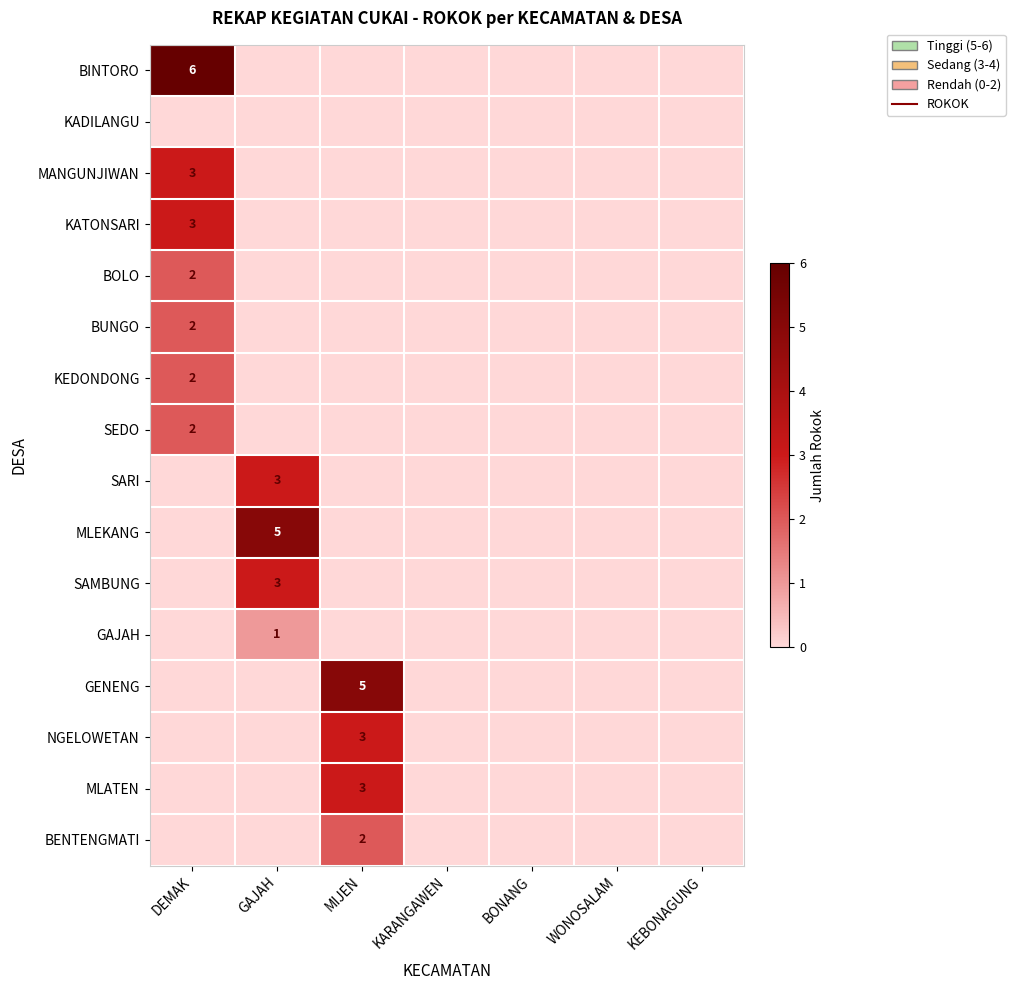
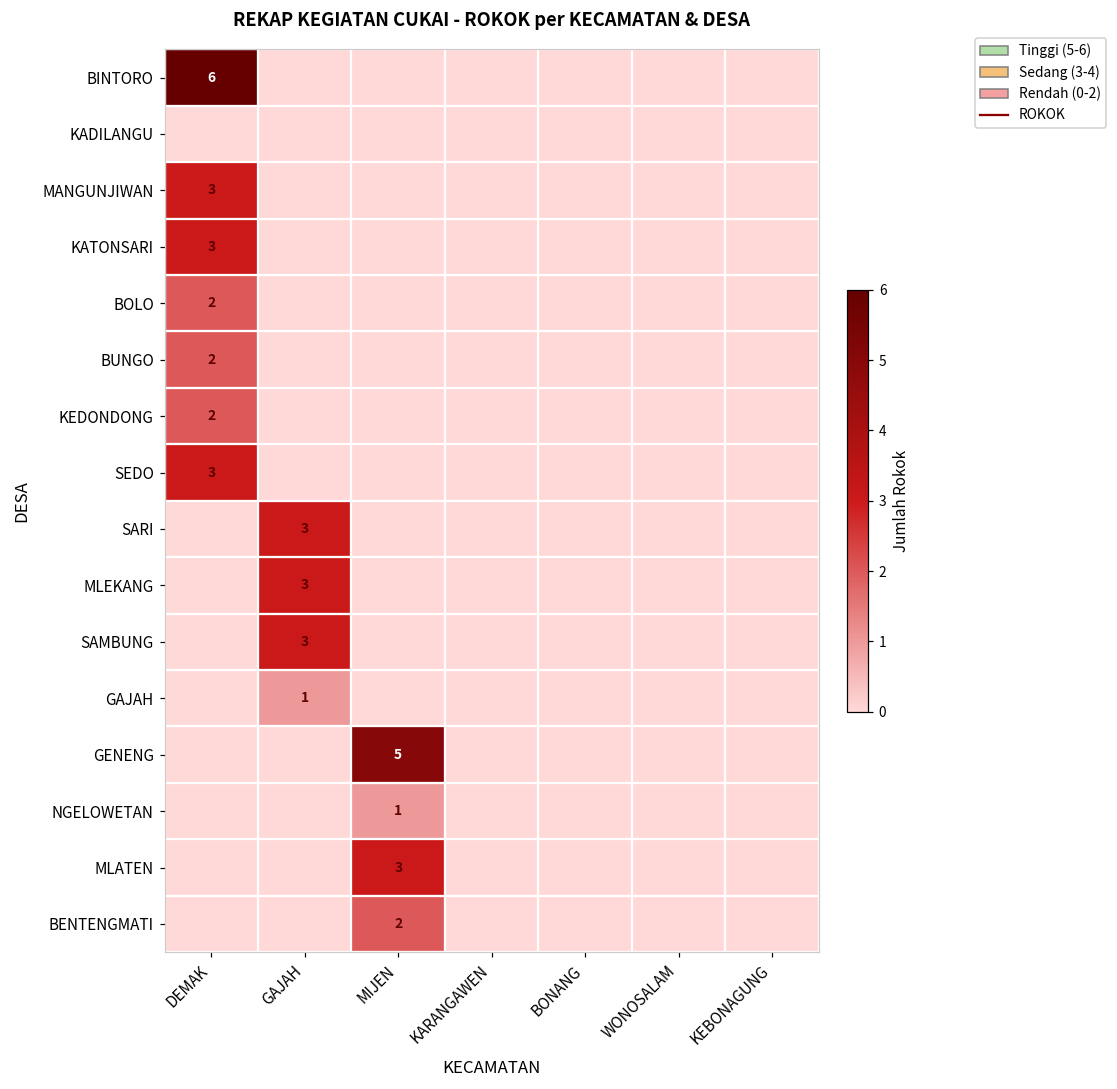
  {
    "BINTORO": {
      "DEMAK": 6
    },
    "MANGUNJIWAN": {
      "DEMAK": 3
    },
    "KATONSARI": {
      "DEMAK": 3
    },
    "BOLO": {
      "DEMAK": 2
    },
    "BUNGO": {
      "DEMAK": 2
    },
    "KEDONDONG": {
      "DEMAK": 2
    },
    "SEDO": {
-     "DEMAK": 2
+     "DEMAK": 3
    },
    "SARI": {
      "GAJAH": 3
    },
    "MLEKANG": {
-     "GAJAH": 5
+     "GAJAH": 3
    },
    "SAMBUNG": {
      "GAJAH": 3
    },
    "GAJAH": {
      "GAJAH": 1
    },
    "GENENG": {
      "MIJEN": 5
    },
    "NGELOWETAN": {
-     "MIJEN": 3
+     "MIJEN": 1
    },
    "MLATEN": {
      "MIJEN": 3
    },
    "BENTENGMATI": {
      "MIJEN": 2
    }
  }
